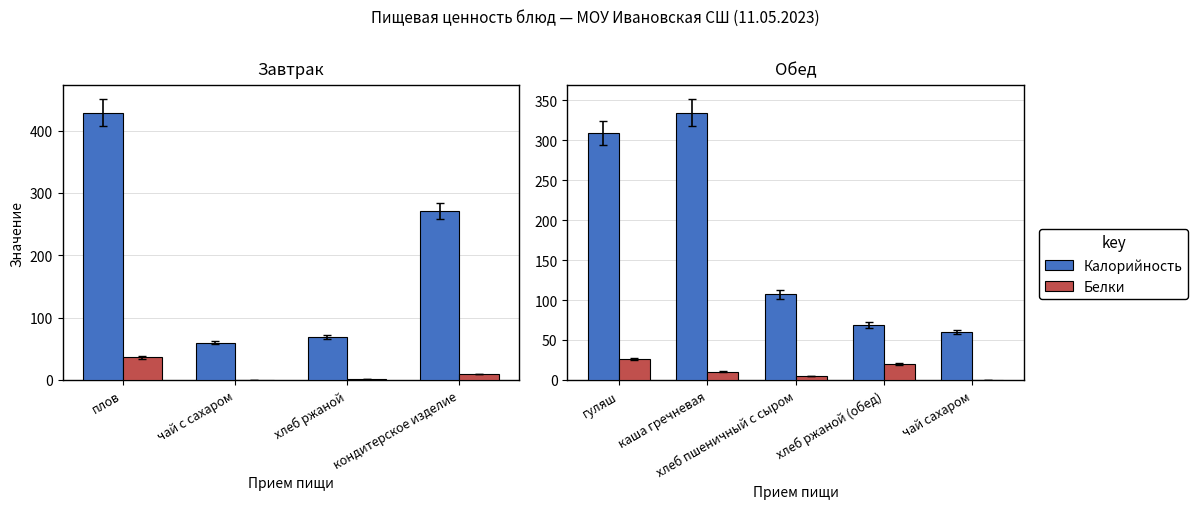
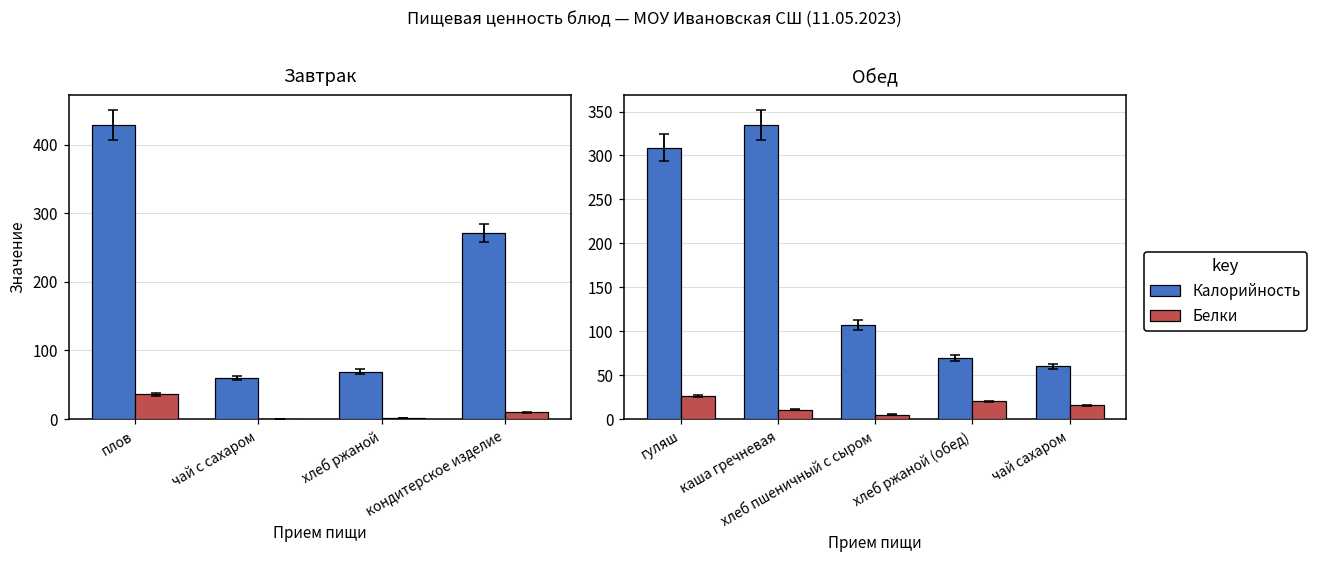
  {
    "Завтрак": {
      "Белки": {
        "плов": 40,
        "кондитерское изделие": 10
      }
    },
    "Обед": {
      "Белки": {
        "гуляш": 30,
        "каша гречневая": 10,
        "хлеб пшеничный с сыром": 10,
        "хлеб ржаной (обед)": 20,
-       "чай сахаром": 0
+       "чай сахаром": 20
      }
    }
  }
